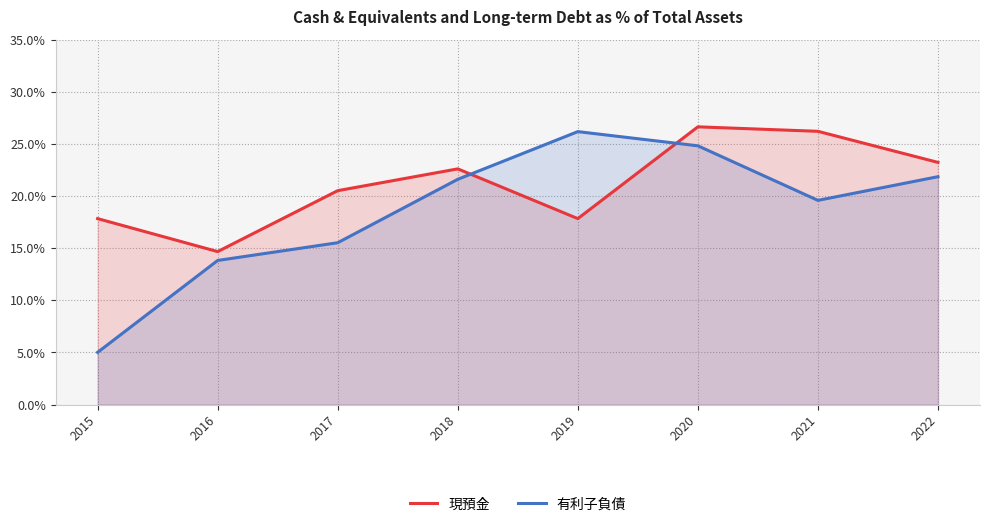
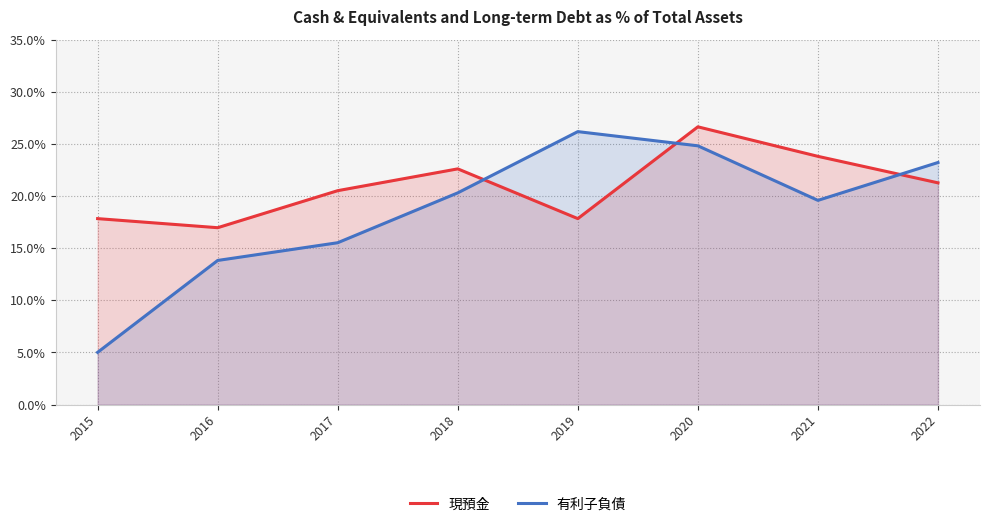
  {
    "現預金": {
      "2015": "17.8%",
-     "2016": "14.7%",
+     "2016": "17.0%",
      "2017": "20.5%",
      "2018": "22.6%",
      "2019": "17.8%",
      "2020": "26.6%",
-     "2021": "26.2%",
-     "2022": "23.2%"
+     "2021": "23.8%",
+     "2022": "21.3%"
    },
    "有利子負債": {
      "2015": "5.0%",
      "2016": "13.8%",
      "2017": "15.5%",
-     "2018": "21.6%",
+     "2018": "20.3%",
      "2019": "26.2%",
      "2020": "24.8%",
      "2021": "19.6%",
-     "2022": "21.9%"
+     "2022": "23.2%"
    }
  }
